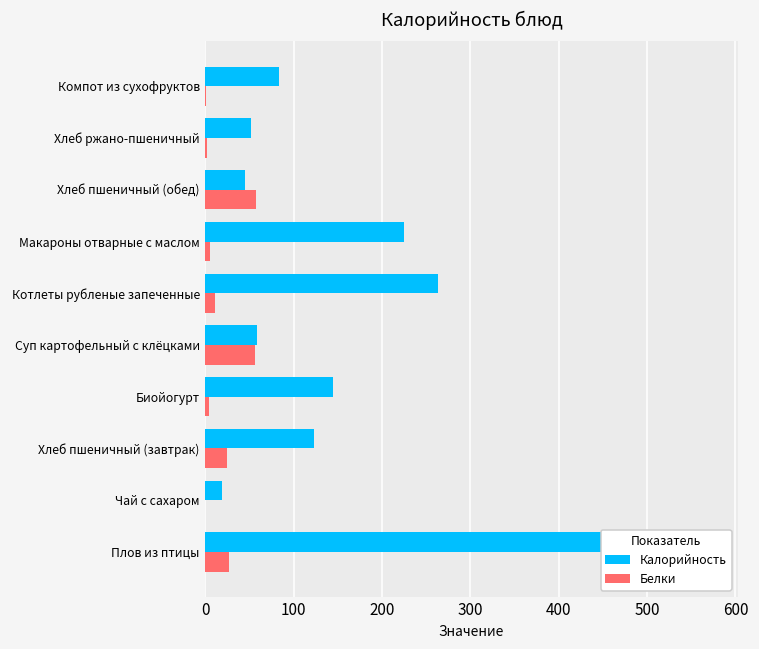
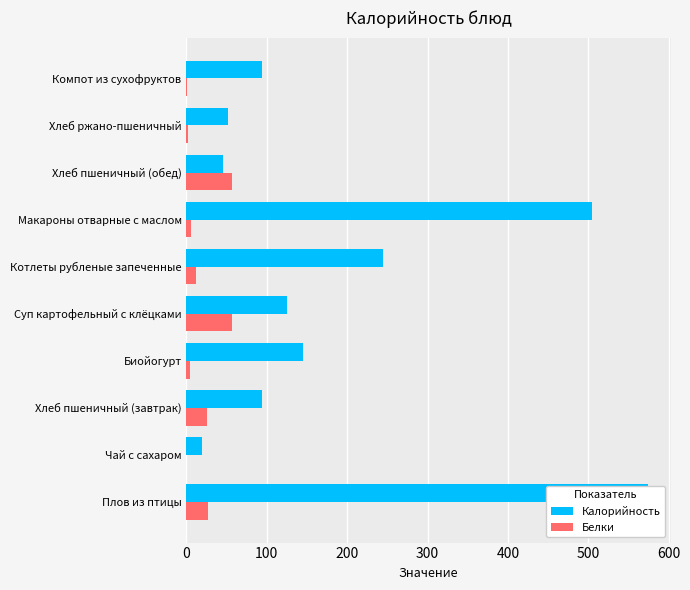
  {
    "Калорийность": {
-     "Компот из сухофруктов": 80,
+     "Компот из сухофруктов": 90,
      "Хлеб ржано-пшеничный": 50,
      "Хлеб пшеничный (обед)": 50,
-     "Макароны отварные с маслом": 230,
-     "Котлеты рубленые запеченные": 260,
-     "Суп картофельный с клёцками": 60,
+     "Макароны отварные с маслом": 500,
+     "Котлеты рубленые запеченные": 240,
+     "Суп картофельный с клёцками": 120,
      "Биойогурт": 150,
-     "Хлеб пшеничный (завтрак)": 120,
+     "Хлеб пшеничный (завтрак)": 90,
      "Чай с сахаром": 20
    },
    "Белки": {
      "Хлеб пшеничный (обед)": 60,
      "Макароны отварные с маслом": 10,
      "Котлеты рубленые запеченные": 10,
      "Суп картофельный с клёцками": 60,
      "Биойогурт": 0,
      "Хлеб пшеничный (завтрак)": 30,
      "Чай с сахаром": 0,
      "Плов из птицы": 30
    }
  }
